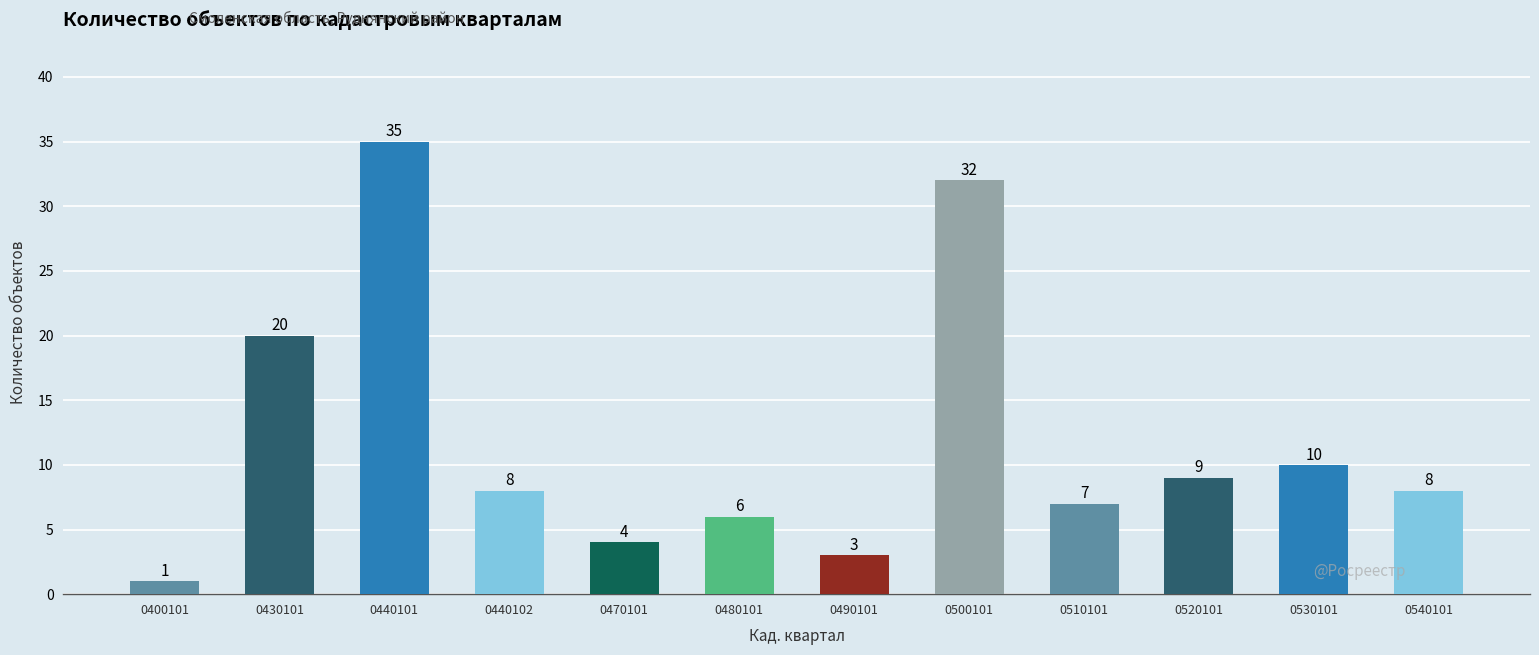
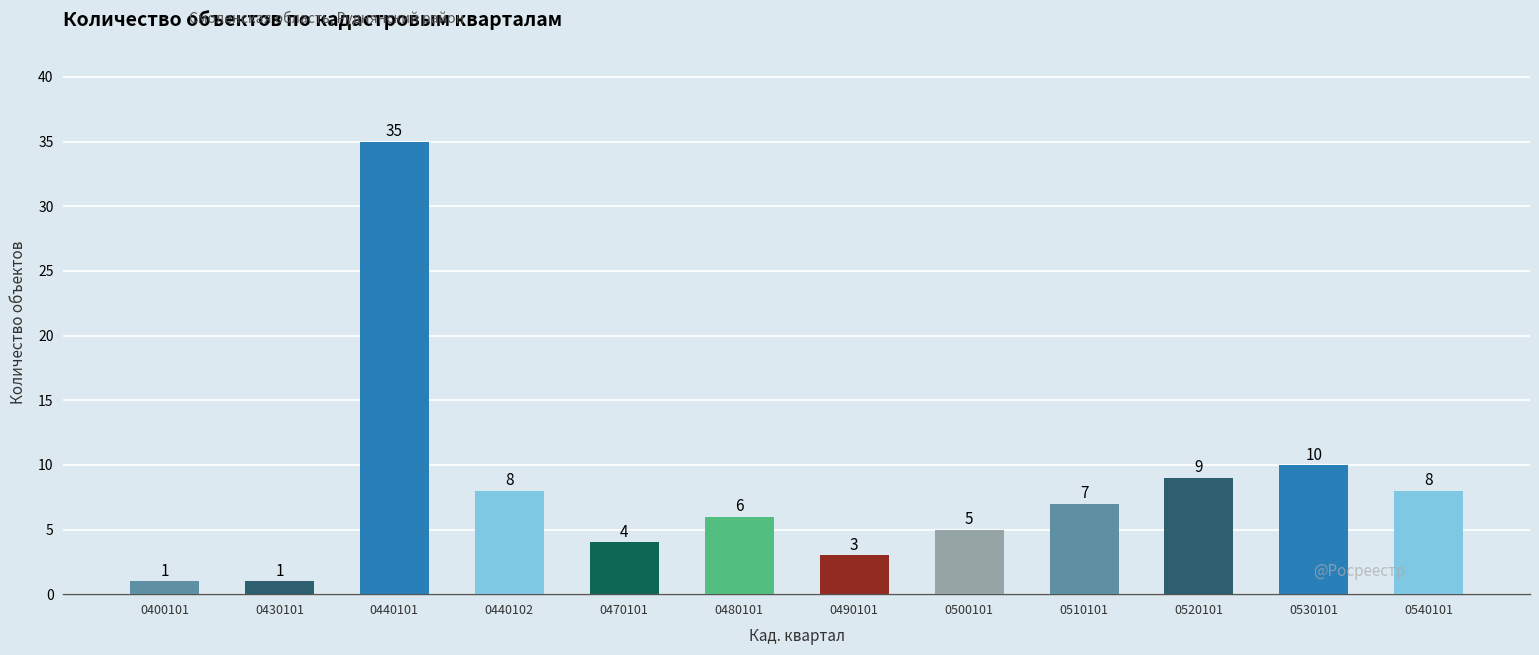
  {
    "0400101": 1,
-   "0430101": 20,
+   "0430101": 1,
    "0440101": 35,
    "0440102": 8,
    "0470101": 4,
    "0480101": 6,
    "0490101": 3,
-   "0500101": 32,
+   "0500101": 5,
    "0510101": 7,
    "0520101": 9,
    "0530101": 10,
    "0540101": 8
  }
